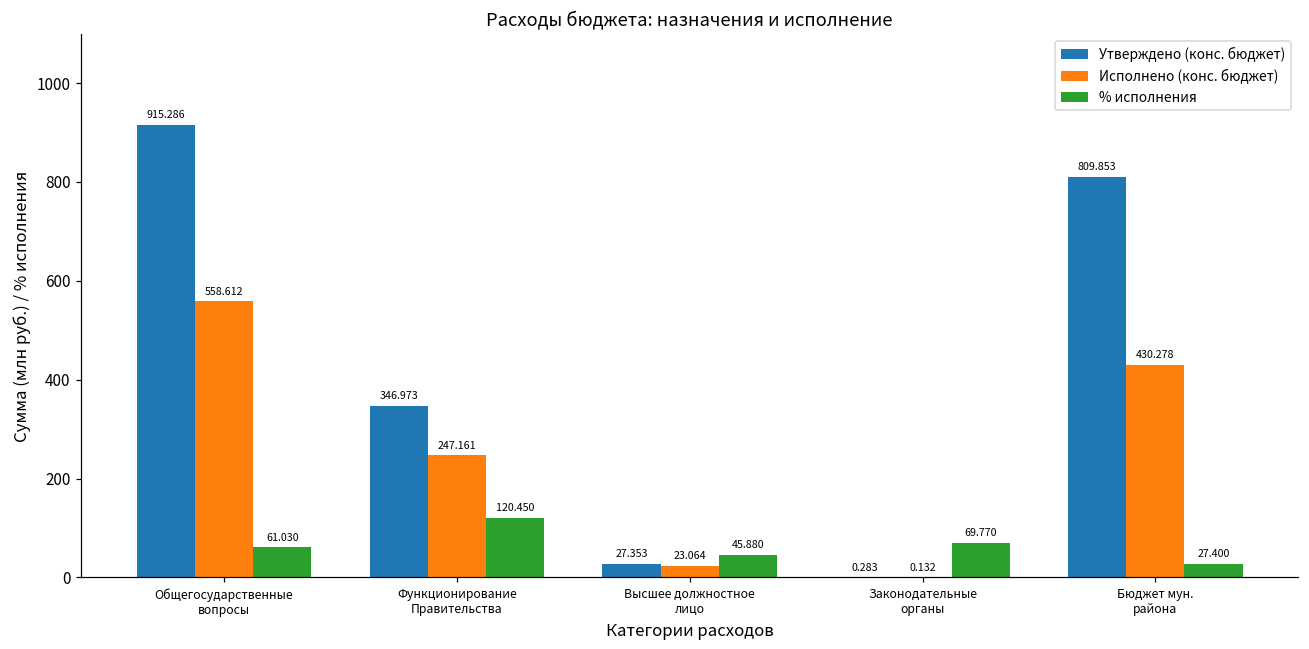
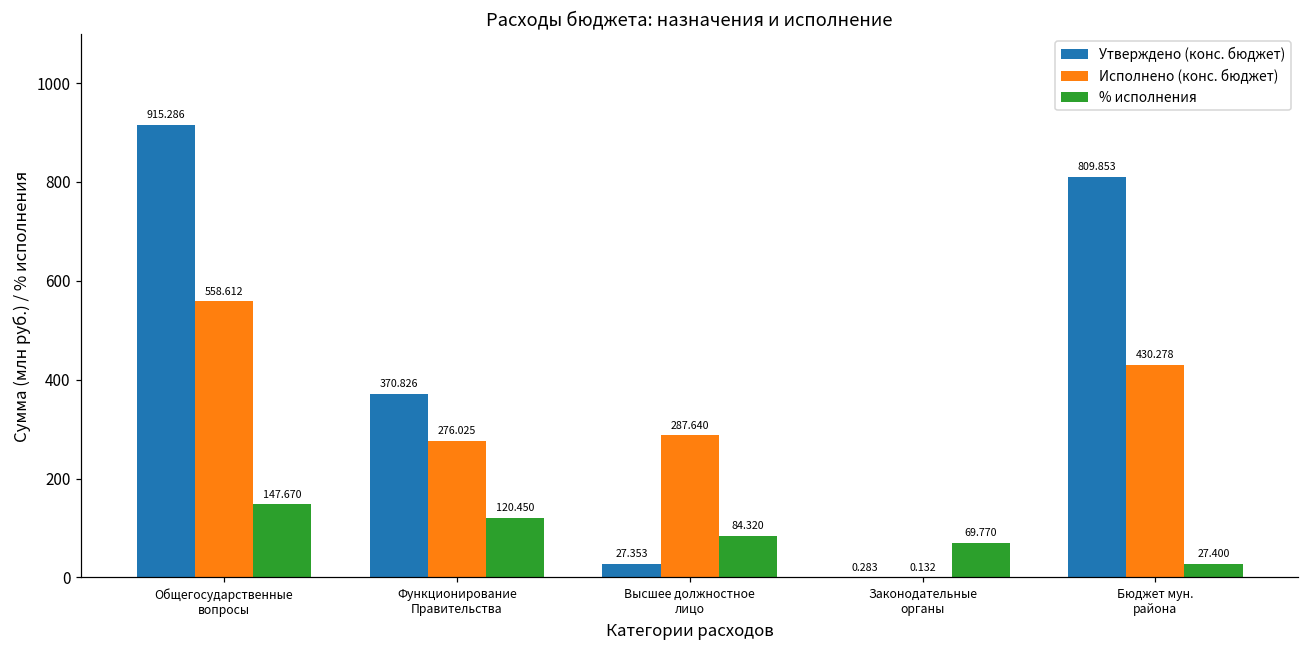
  {
    "Утверждено (конс. бюджет)": {
      "Общегосударственные вопросы": 915.286,
-     "Функционирование Правительства": 346.973,
+     "Функционирование Правительства": 370.826,
      "Высшее должностное лицо": 27.353,
      "Законодательные органы": 0.283,
      "Бюджет мун. района": 809.853
    },
    "Исполнено (конс. бюджет)": {
      "Общегосударственные вопросы": 558.612,
-     "Функционирование Правительства": 247.161,
-     "Высшее должностное лицо": 23.064,
+     "Функционирование Правительства": 276.025,
+     "Высшее должностное лицо": 287.640,
      "Законодательные органы": 0.132,
      "Бюджет мун. района": 430.278
    },
    "% исполнения": {
-     "Общегосударственные вопросы": 61.030,
+     "Общегосударственные вопросы": 147.670,
      "Функционирование Правительства": 120.450,
-     "Высшее должностное лицо": 45.880,
+     "Высшее должностное лицо": 84.320,
      "Законодательные органы": 69.770,
      "Бюджет мун. района": 27.400
    }
  }
